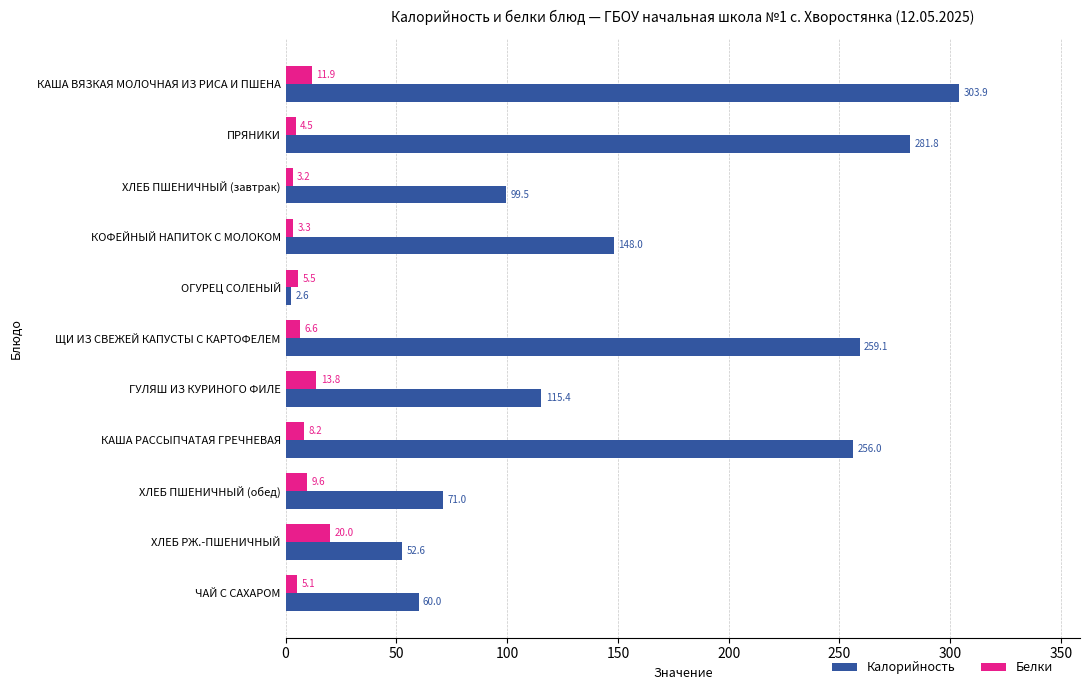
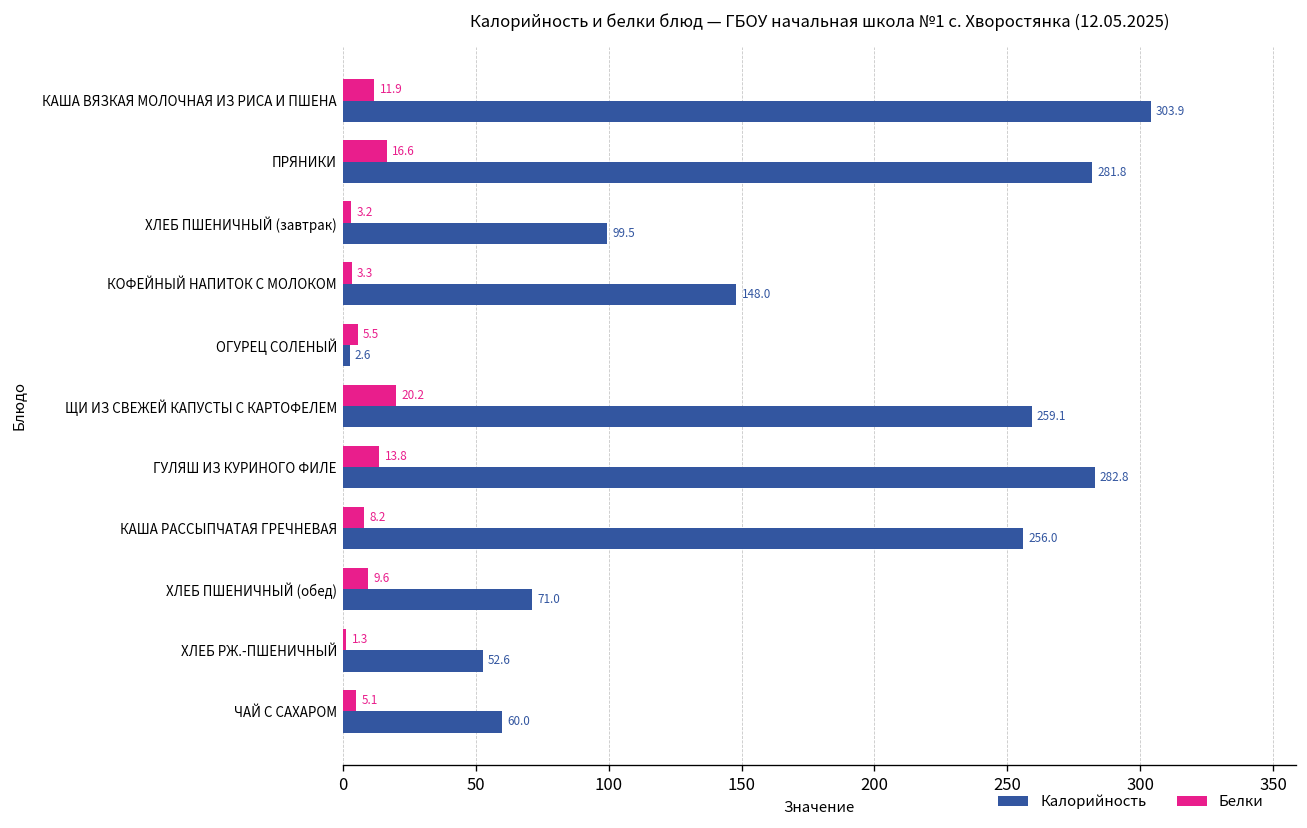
  {
    "Калорийность": {
      "КАША ВЯЗКАЯ МОЛОЧНАЯ ИЗ РИСА И ПШЕНА": 303.9,
      "ПРЯНИКИ": 281.8,
      "ХЛЕБ ПШЕНИЧНЫЙ (завтрак)": 99.5,
      "КОФЕЙНЫЙ НАПИТОК С МОЛОКОМ": 148.0,
      "ОГУРЕЦ СОЛЕНЫЙ": 2.6,
      "ЩИ ИЗ СВЕЖЕЙ КАПУСТЫ С КАРТОФЕЛЕМ": 259.1,
-     "ГУЛЯШ ИЗ КУРИНОГО ФИЛЕ": 115.4,
+     "ГУЛЯШ ИЗ КУРИНОГО ФИЛЕ": 282.8,
      "КАША РАССЫПЧАТАЯ ГРЕЧНЕВАЯ": 256.0,
      "ХЛЕБ ПШЕНИЧНЫЙ (обед)": 71.0,
      "ХЛЕБ РЖ.-ПШЕНИЧНЫЙ": 52.6,
      "ЧАЙ С САХАРОМ": 60.0
    },
    "Белки": {
      "КАША ВЯЗКАЯ МОЛОЧНАЯ ИЗ РИСА И ПШЕНА": 11.9,
-     "ПРЯНИКИ": 4.5,
+     "ПРЯНИКИ": 16.6,
      "ХЛЕБ ПШЕНИЧНЫЙ (завтрак)": 3.2,
      "КОФЕЙНЫЙ НАПИТОК С МОЛОКОМ": 3.3,
      "ОГУРЕЦ СОЛЕНЫЙ": 5.5,
-     "ЩИ ИЗ СВЕЖЕЙ КАПУСТЫ С КАРТОФЕЛЕМ": 6.6,
+     "ЩИ ИЗ СВЕЖЕЙ КАПУСТЫ С КАРТОФЕЛЕМ": 20.2,
      "ГУЛЯШ ИЗ КУРИНОГО ФИЛЕ": 13.8,
      "КАША РАССЫПЧАТАЯ ГРЕЧНЕВАЯ": 8.2,
      "ХЛЕБ ПШЕНИЧНЫЙ (обед)": 9.6,
-     "ХЛЕБ РЖ.-ПШЕНИЧНЫЙ": 20.0,
+     "ХЛЕБ РЖ.-ПШЕНИЧНЫЙ": 1.3,
      "ЧАЙ С САХАРОМ": 5.1
    }
  }
